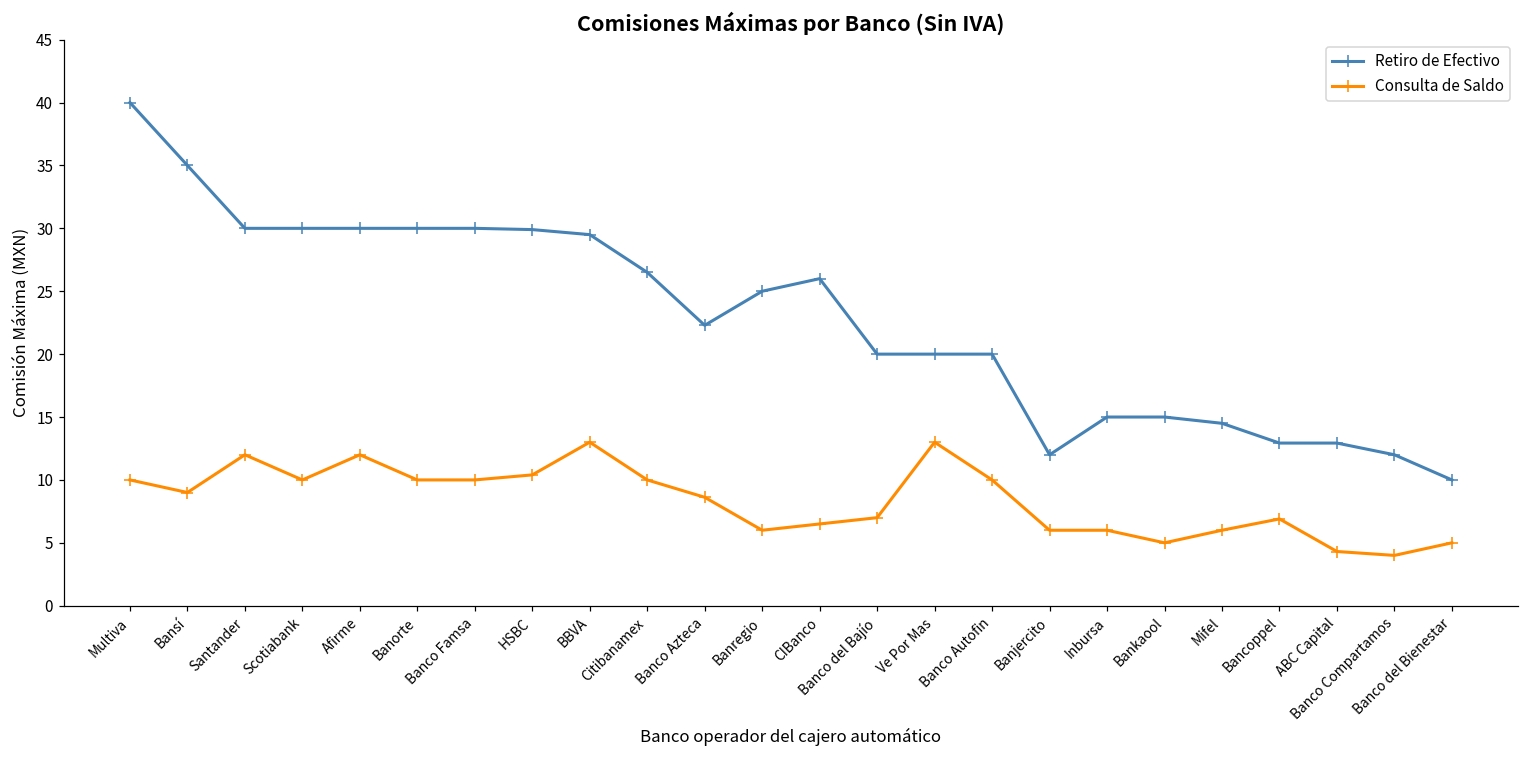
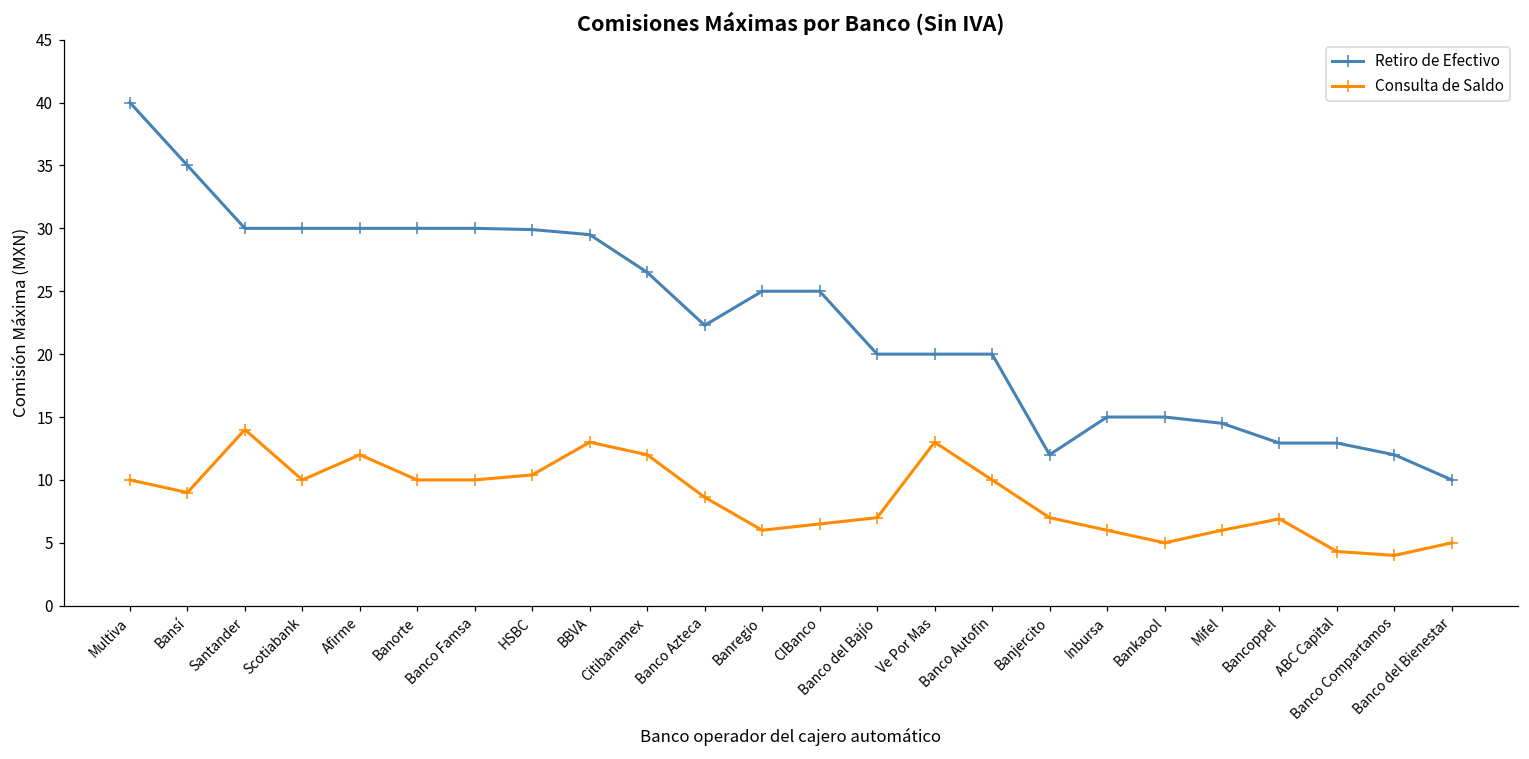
  {
    "Retiro de Efectivo": {
      "Multiva": 40,
      "Bansí": 35,
      "Santander": 30,
      "Scotiabank": 30,
      "Afirme": 30,
      "Banorte": 30,
      "Banco Famsa": 30,
      "HSBC": 30,
      "BBVA": 29.5,
      "Citibanamex": 26.5,
      "Banco Azteca": 22.3,
      "Banregio": 25,
-     "CIBanco": 26,
+     "CIBanco": 25,
      "Banco del Bajío": 20,
      "Ve Por Mas": 20,
      "Banco Autofin": 20,
      "Banjercito": 12,
      "Inbursa": 15,
      "Bankaool": 15,
      "Mifel": 14.5,
      "Bancoppel": 13,
      "ABC Capital": 13,
      "Banco Compartamos": 12,
      "Banco del Bienestar": 10
    },
    "Consulta de Saldo": {
      "Multiva": 10,
      "Bansí": 9,
-     "Santander": 12,
+     "Santander": 14,
      "Scotiabank": 10,
      "Afirme": 12,
      "Banorte": 10,
      "Banco Famsa": 10,
      "HSBC": 10.4,
      "BBVA": 13,
-     "Citibanamex": 10,
+     "Citibanamex": 12,
      "Banco Azteca": 8.6,
      "Banregio": 6,
      "CIBanco": 6.5,
      "Banco del Bajío": 7,
      "Ve Por Mas": 13,
      "Banco Autofin": 10,
-     "Banjercito": 6,
+     "Banjercito": 7,
      "Inbursa": 6,
      "Bankaool": 5,
      "Mifel": 6,
      "Bancoppel": 7,
      "ABC Capital": 4.3,
      "Banco Compartamos": 4,
      "Banco del Bienestar": 5
    }
  }
